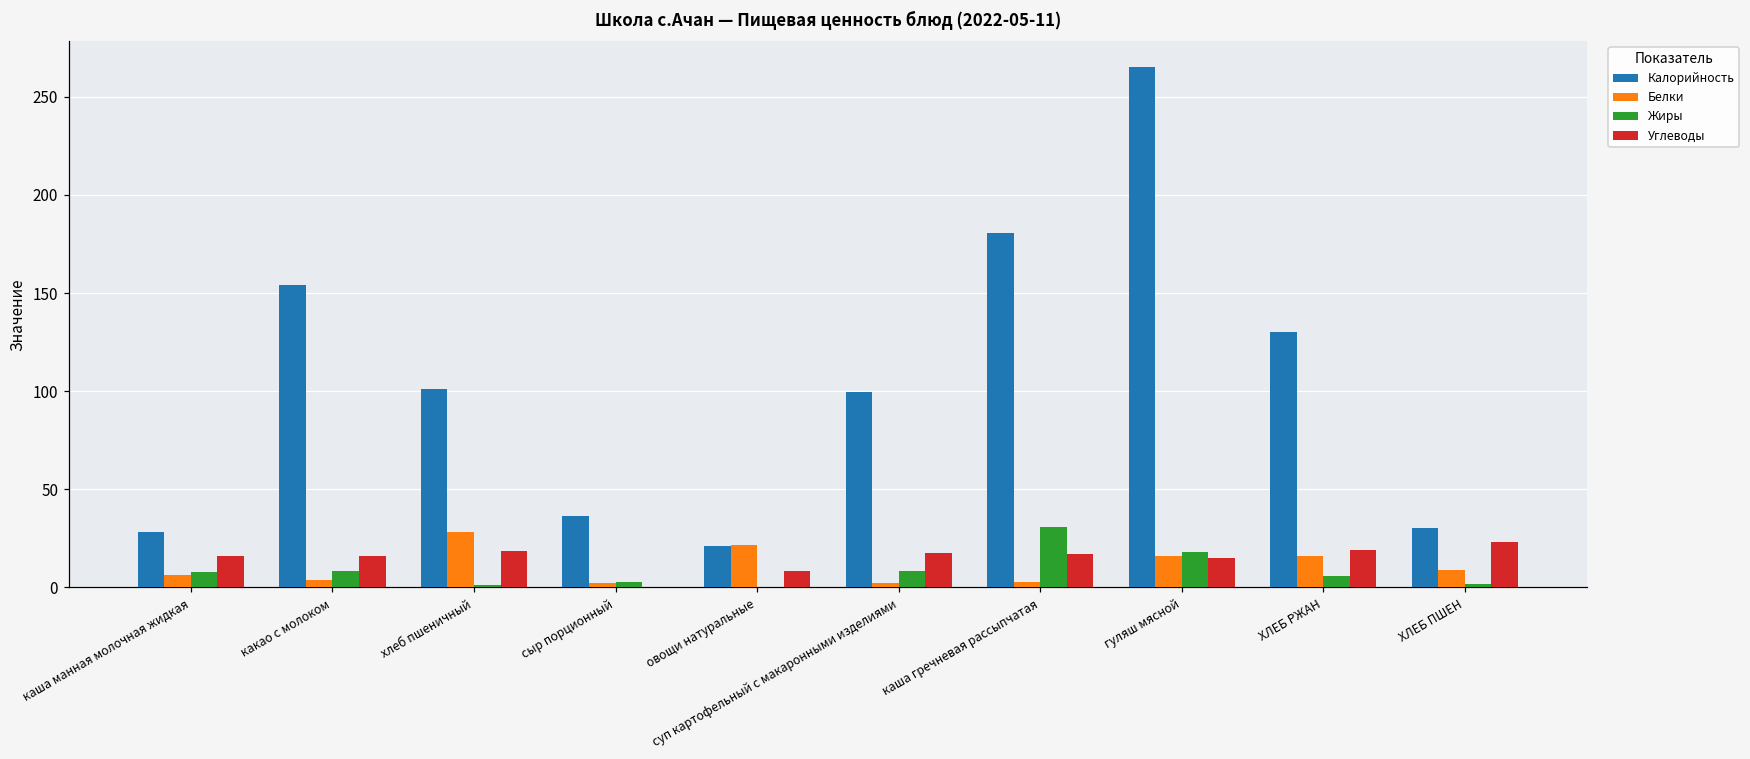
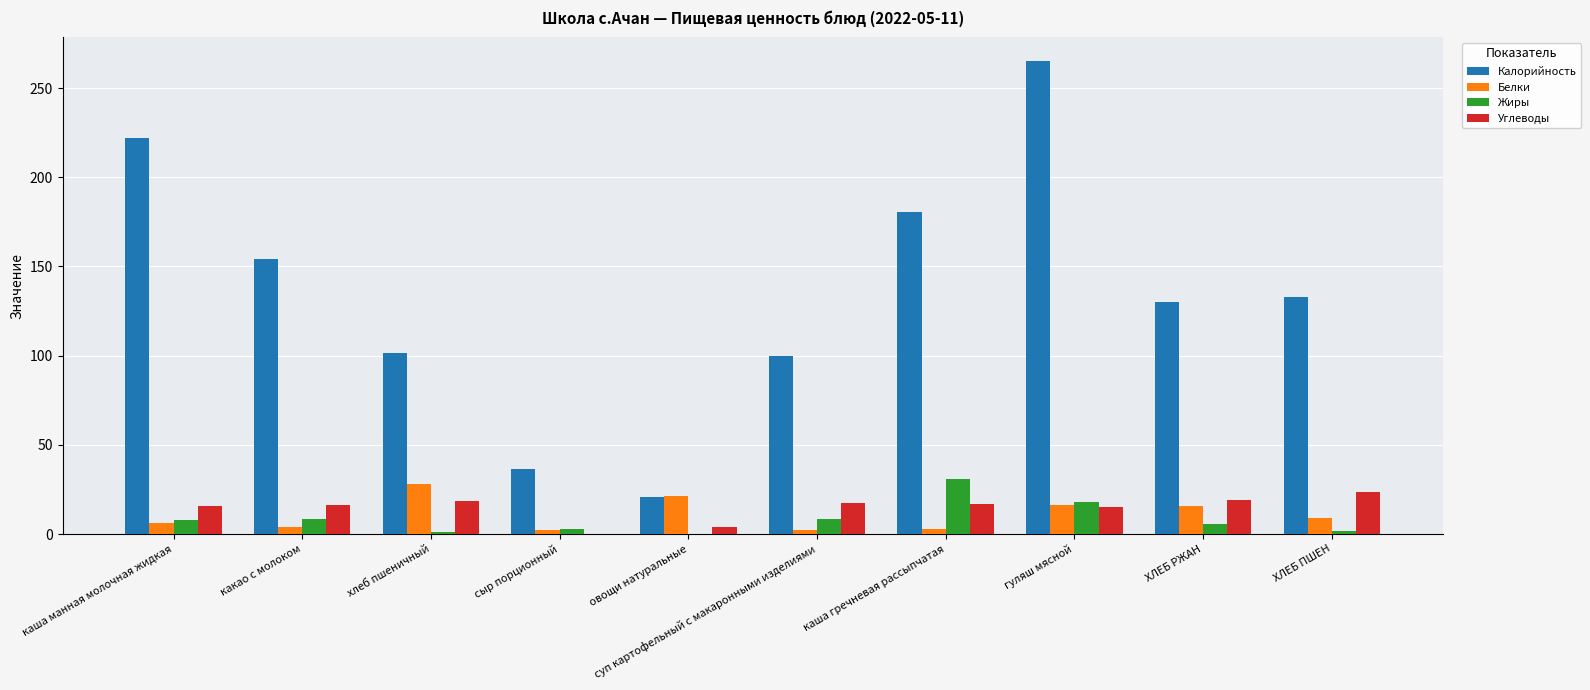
  {
    "Калорийность": {
-     "каша манная молочная жидкая": 28,
+     "каша манная молочная жидкая": 222,
      "какао с молоком": 154,
      "хлеб пшеничный": 101,
      "сыр порционный": 36,
      "овощи натуральные": 21,
      "суп картофельный с макаронными изделиями": 100,
      "каша гречневая рассыпчатая": 181,
      "гуляш мясной": 265,
      "ХЛЕБ РЖАН": 130,
-     "ХЛЕБ ПШЕН": 30
+     "ХЛЕБ ПШЕН": 133
    },
    "Белки": {
      "каша манная молочная жидкая": 6,
      "какао с молоком": 4,
      "хлеб пшеничный": 28,
      "сыр порционный": 2,
      "овощи натуральные": 22,
      "суп картофельный с макаронными изделиями": 2,
      "каша гречневая рассыпчатая": 3,
      "гуляш мясной": 16,
      "ХЛЕБ РЖАН": 16,
      "ХЛЕБ ПШЕН": 9
    },
    "Жиры": {
      "каша манная молочная жидкая": 8,
      "какао с молоком": 9,
      "сыр порционный": 3,
      "суп картофельный с макаронными изделиями": 8,
      "каша гречневая рассыпчатая": 31,
      "гуляш мясной": 18,
      "ХЛЕБ РЖАН": 6,
      "ХЛЕБ ПШЕН": 2
    },
    "Углеводы": {
      "каша манная молочная жидкая": 16,
      "какао с молоком": 16,
      "хлеб пшеничный": 19,
      "сыр порционный": 0,
-     "овощи натуральные": 8,
+     "овощи натуральные": 4,
      "суп картофельный с макаронными изделиями": 17,
      "каша гречневая рассыпчатая": 17,
      "гуляш мясной": 15,
      "ХЛЕБ РЖАН": 19,
      "ХЛЕБ ПШЕН": 23
    }
  }
